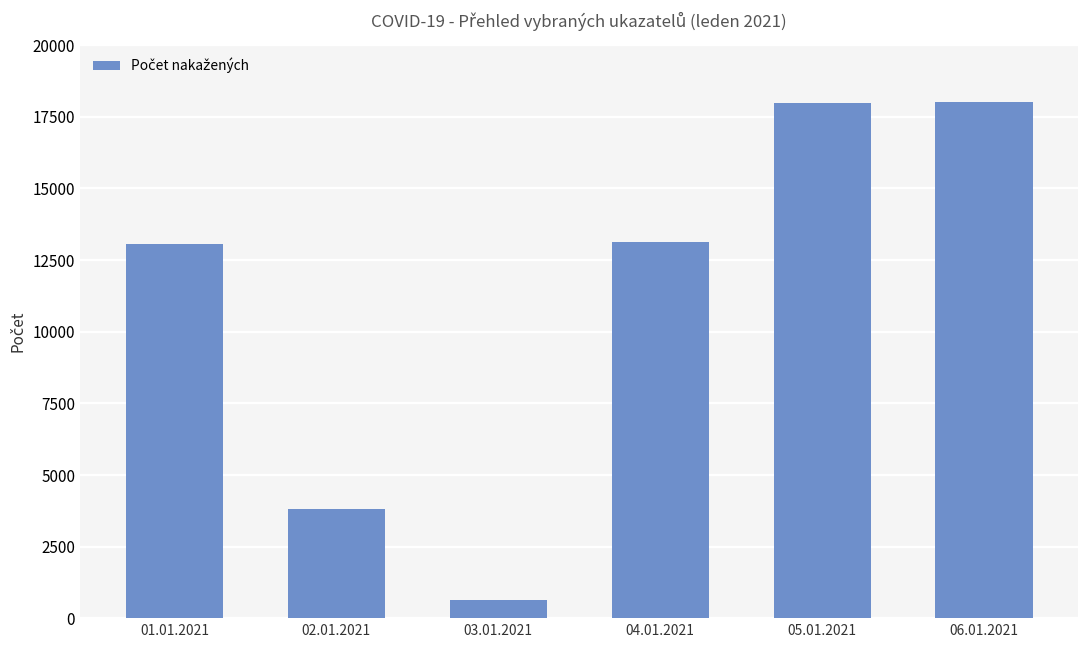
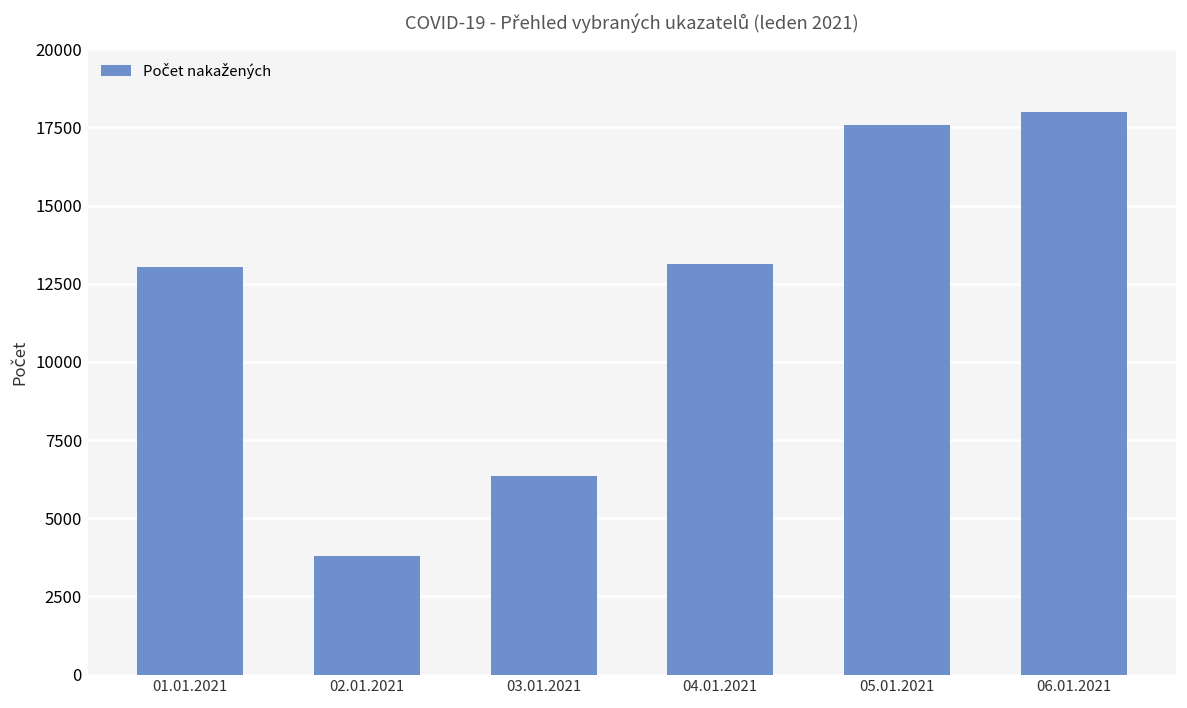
  {
    "01.01.2021": 13000,
    "02.01.2021": 3800,
-   "03.01.2021": 600,
+   "03.01.2021": 6400,
    "04.01.2021": 13100,
-   "05.01.2021": 18000,
+   "05.01.2021": 17600,
    "06.01.2021": 18000
  }
